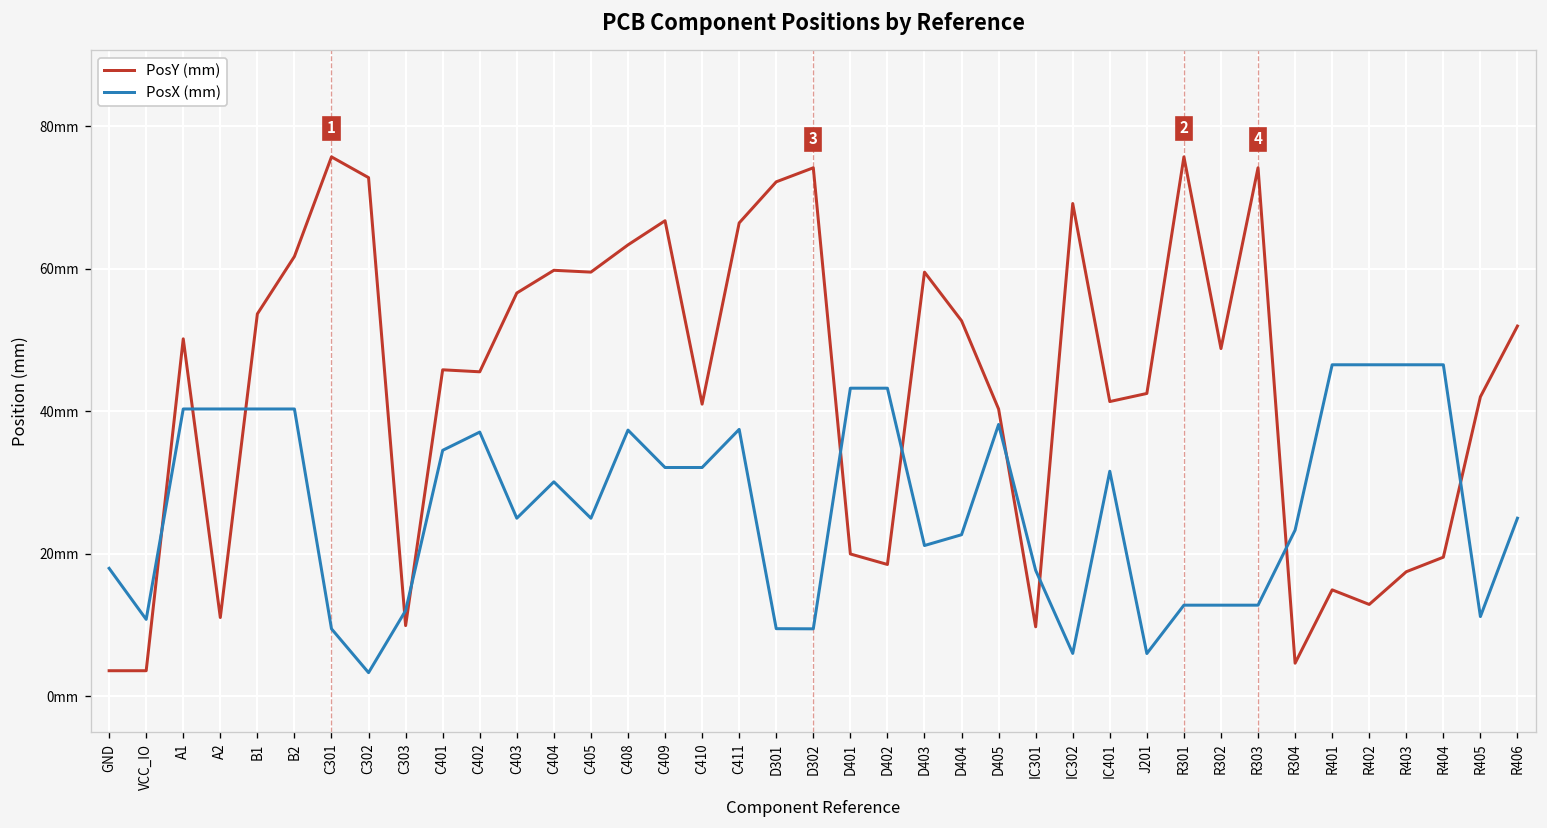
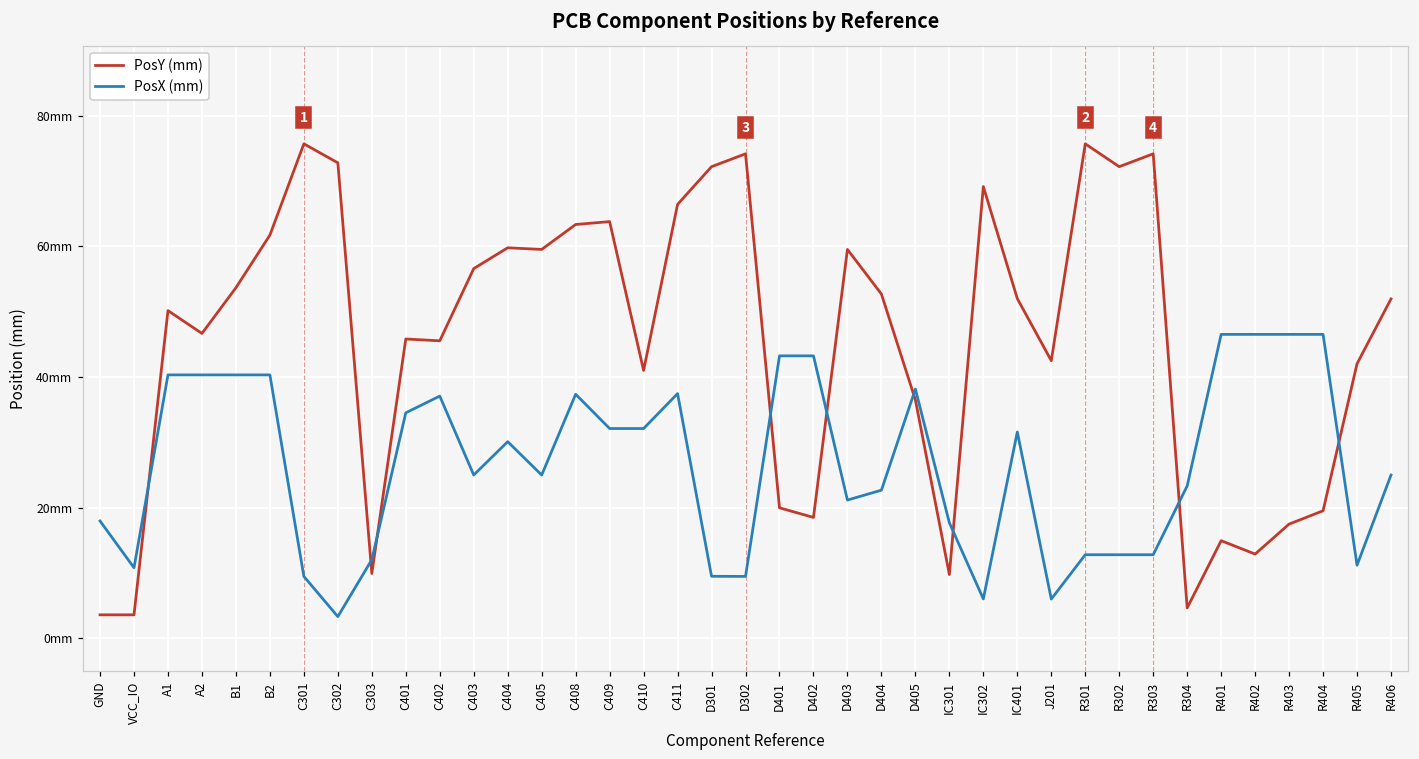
  {
    "PosY (mm)": {
      "GND": "4mm",
      "VCC_IO": "4mm",
      "A1": "50mm",
-     "A2": "11mm",
+     "A2": "47mm",
      "B1": "54mm",
      "B2": "62mm",
      "C302": "73mm",
      "C303": "10mm",
      "C401": "46mm",
      "C402": "46mm",
      "C403": "57mm",
      "C404": "60mm",
      "C405": "60mm",
      "C408": "63mm",
-     "C409": "67mm",
+     "C409": "64mm",
      "C410": "41mm",
      "C411": "66mm",
      "D301": "72mm",
      "D401": "20mm",
      "D402": "19mm",
      "D403": "60mm",
      "D404": "53mm",
-     "D405": "40mm",
+     "D405": "37mm",
      "IC301": "10mm",
      "IC302": "69mm",
-     "IC401": "41mm",
+     "IC401": "52mm",
      "J201": "43mm",
-     "R302": "49mm",
+     "R302": "72mm",
      "R304": "5mm",
      "R401": "15mm",
      "R402": "13mm",
      "R403": "17mm",
      "R404": "20mm",
      "R405": "42mm",
      "R406": "52mm"
    },
    "PosX (mm)": {
      "GND": "18mm",
      "VCC_IO": "11mm",
      "A1": "40mm",
      "A2": "40mm",
      "B1": "40mm",
      "B2": "40mm",
      "C301": "9mm",
      "C302": "3mm",
      "C303": "12mm",
      "C401": "35mm",
      "C402": "37mm",
      "C403": "25mm",
      "C404": "30mm",
      "C405": "25mm",
      "C408": "37mm",
      "C409": "32mm",
      "C410": "32mm",
      "C411": "37mm",
      "D301": "9mm",
      "D302": "9mm",
      "D401": "43mm",
      "D402": "43mm",
      "D403": "21mm",
      "D404": "23mm",
      "D405": "38mm",
      "IC301": "18mm",
      "IC302": "6mm",
      "IC401": "32mm",
      "J201": "6mm",
      "R301": "13mm",
      "R302": "13mm",
      "R303": "13mm",
      "R304": "23mm",
      "R401": "47mm",
      "R402": "47mm",
      "R403": "47mm",
      "R404": "47mm",
      "R405": "11mm",
      "R406": "25mm"
    }
  }
